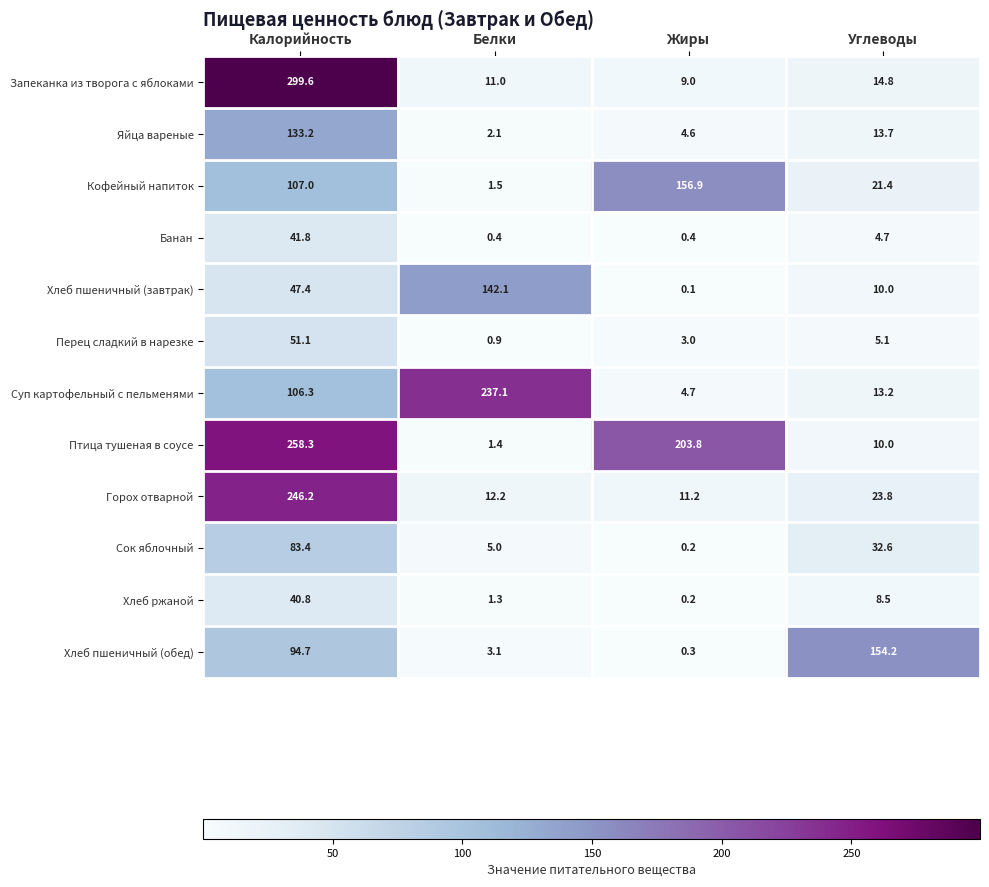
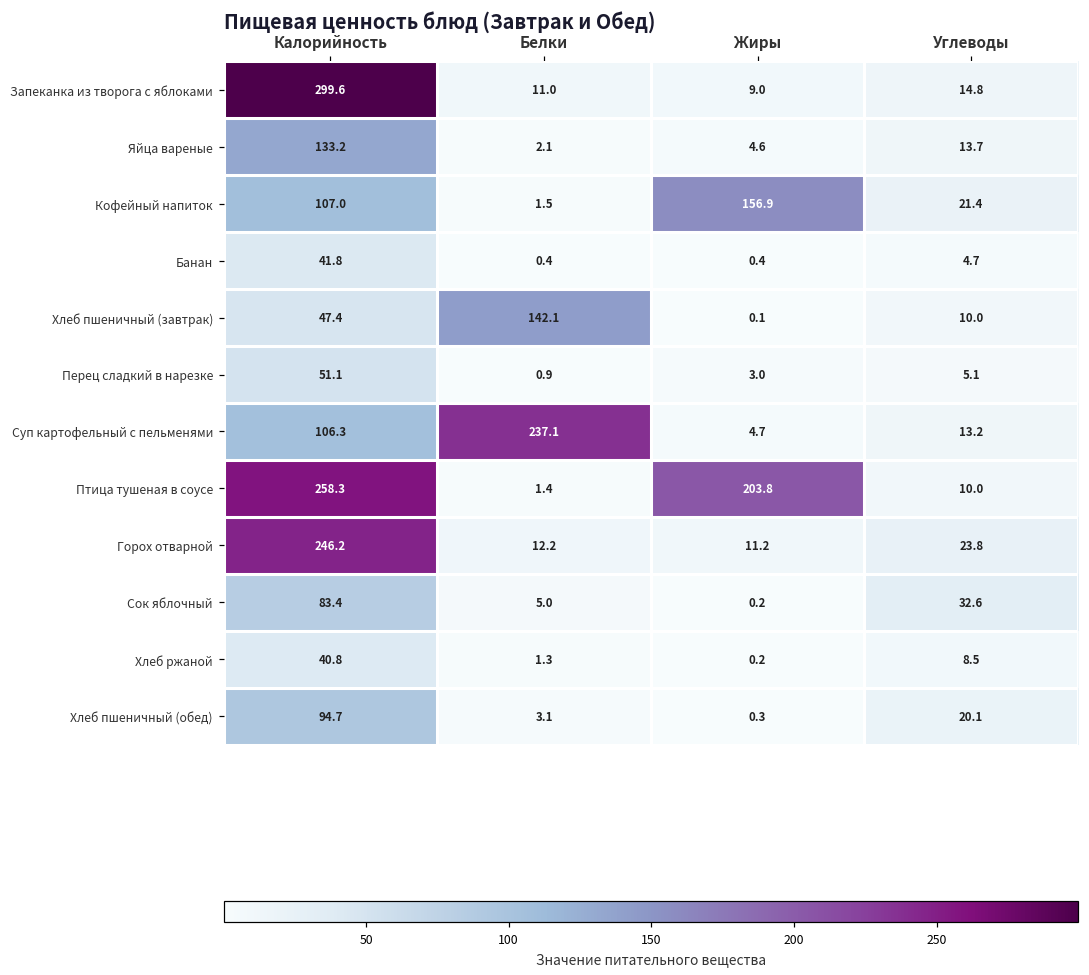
  {
    "Запеканка из творога с яблоками": {
      "Калорийность": 299.6,
      "Белки": 11.0,
      "Жиры": 9.0,
      "Углеводы": 14.8
    },
    "Яйца вареные": {
      "Калорийность": 133.2,
      "Белки": 2.1,
      "Жиры": 4.6,
      "Углеводы": 13.7
    },
    "Кофейный напиток": {
      "Калорийность": 107.0,
      "Белки": 1.5,
      "Жиры": 156.9,
      "Углеводы": 21.4
    },
    "Банан": {
      "Калорийность": 41.8,
      "Белки": 0.4,
      "Жиры": 0.4,
      "Углеводы": 4.7
    },
    "Хлеб пшеничный (завтрак)": {
      "Калорийность": 47.4,
      "Белки": 142.1,
      "Жиры": 0.1,
      "Углеводы": 10.0
    },
    "Перец сладкий в нарезке": {
      "Калорийность": 51.1,
      "Белки": 0.9,
      "Жиры": 3.0,
      "Углеводы": 5.1
    },
    "Суп картофельный с пельменями": {
      "Калорийность": 106.3,
      "Белки": 237.1,
      "Жиры": 4.7,
      "Углеводы": 13.2
    },
    "Птица тушеная в соусе": {
      "Калорийность": 258.3,
      "Белки": 1.4,
      "Жиры": 203.8,
      "Углеводы": 10.0
    },
    "Горох отварной": {
      "Калорийность": 246.2,
      "Белки": 12.2,
      "Жиры": 11.2,
      "Углеводы": 23.8
    },
    "Сок яблочный": {
      "Калорийность": 83.4,
      "Белки": 5.0,
      "Жиры": 0.2,
      "Углеводы": 32.6
    },
    "Хлеб ржаной": {
      "Калорийность": 40.8,
      "Белки": 1.3,
      "Жиры": 0.2,
      "Углеводы": 8.5
    },
    "Хлеб пшеничный (обед)": {
      "Калорийность": 94.7,
      "Белки": 3.1,
      "Жиры": 0.3,
-     "Углеводы": 154.2
+     "Углеводы": 20.1
    }
  }
